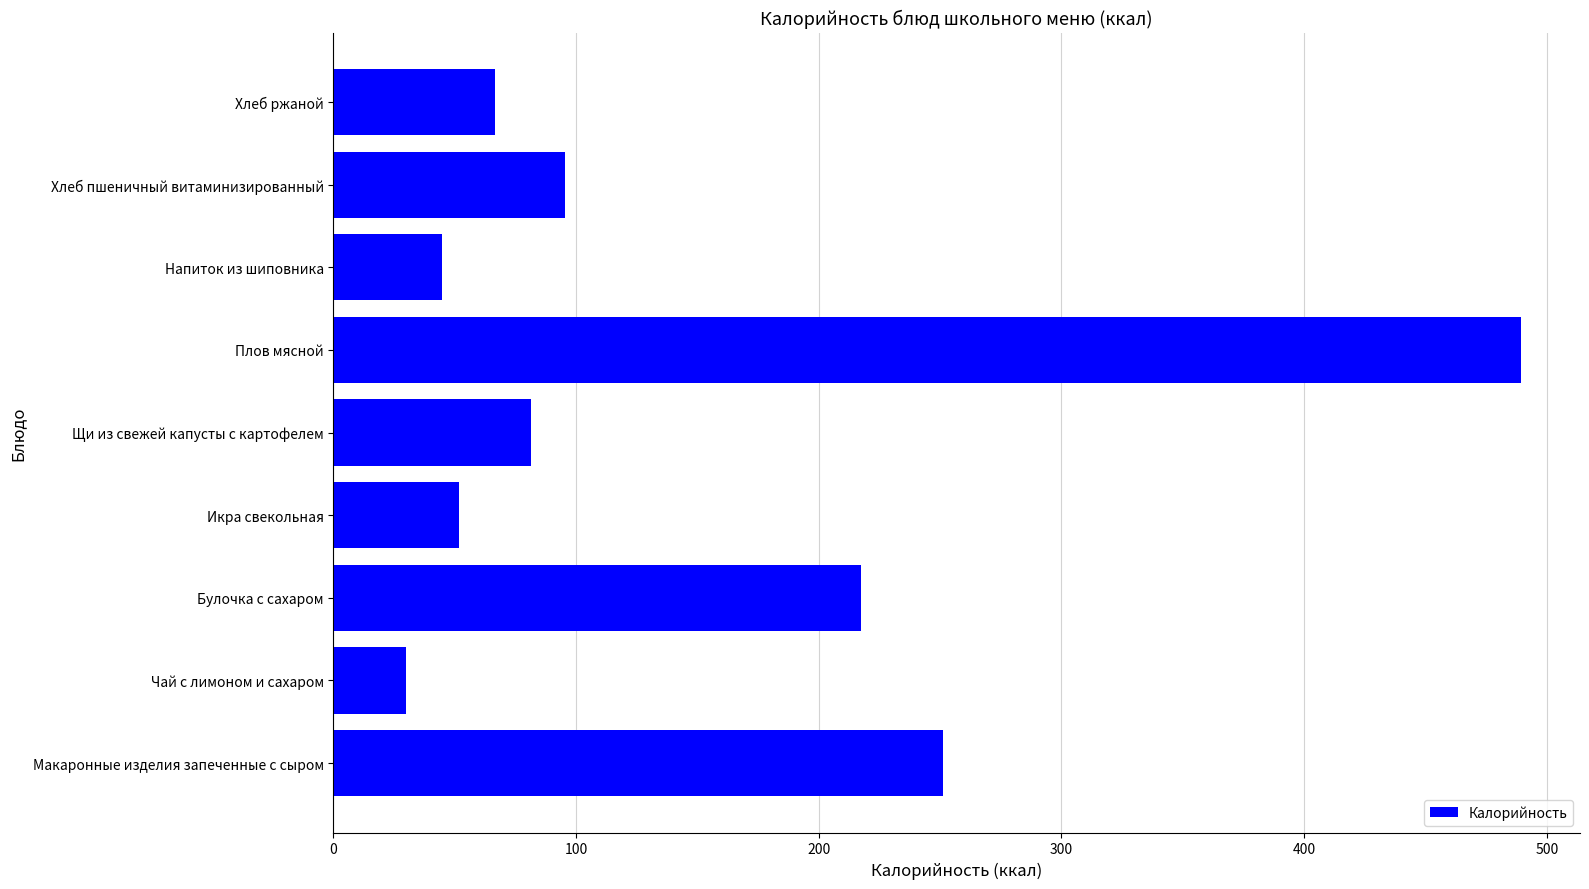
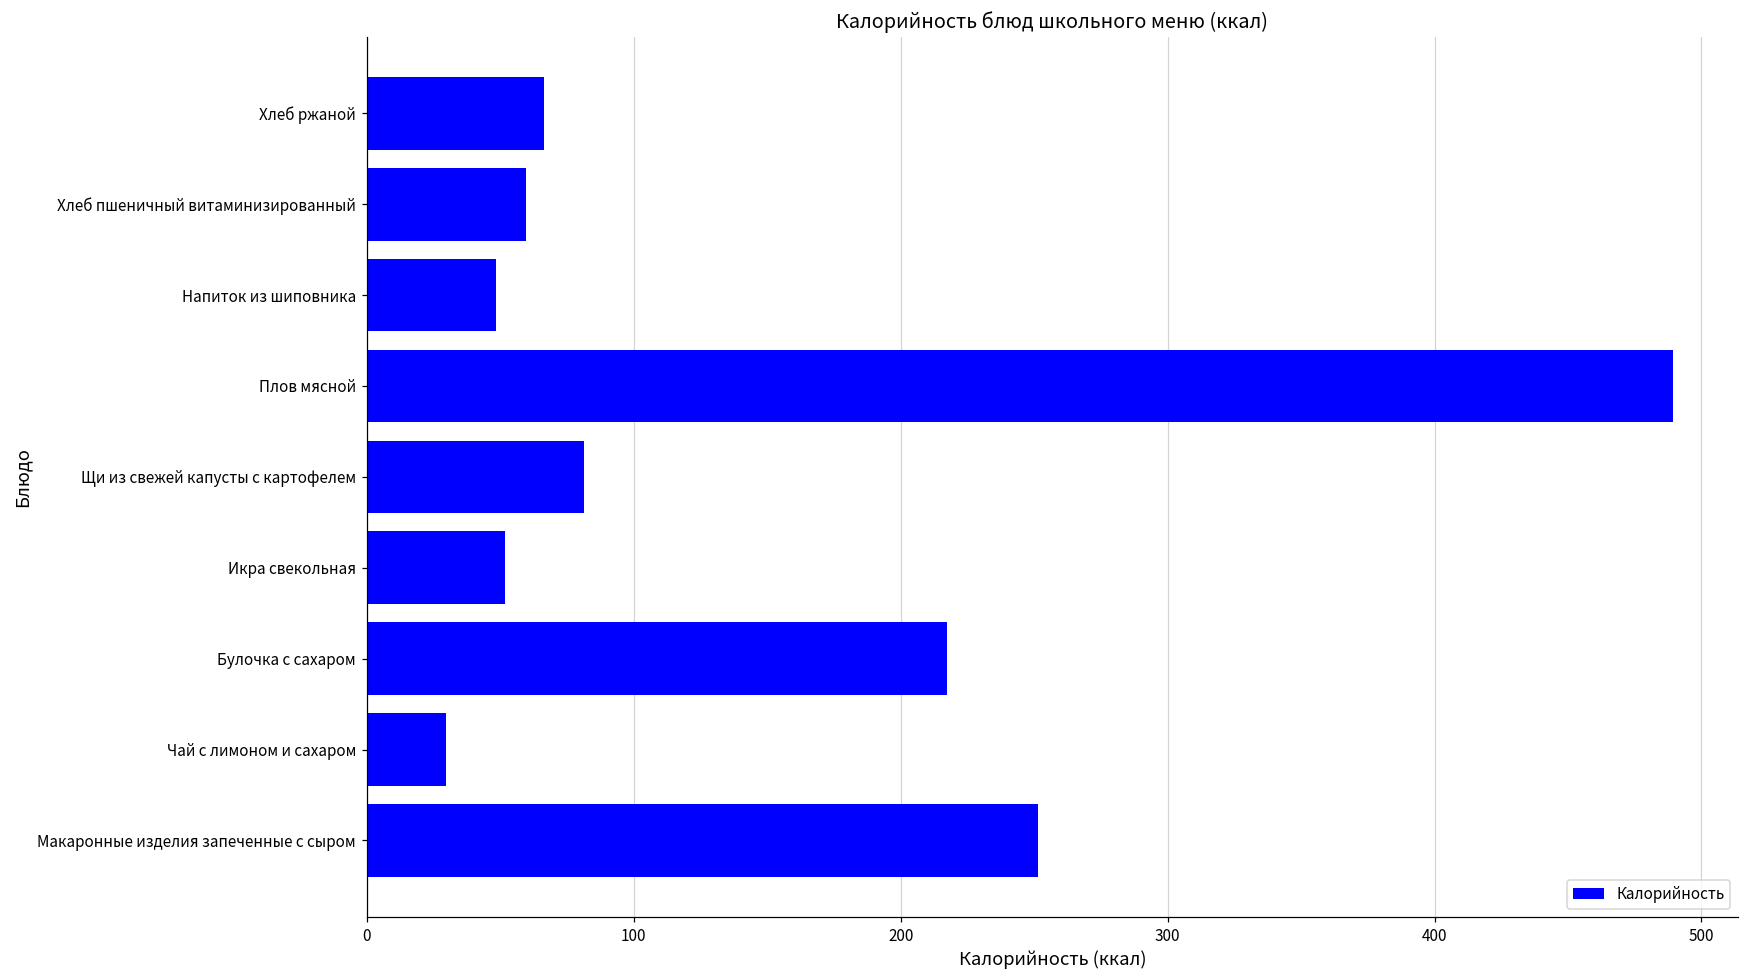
  {
    "Хлеб ржаной": 67,
-   "Хлеб пшеничный витаминизированный": 96,
-   "Напиток из шиповника": 45,
+   "Хлеб пшеничный витаминизированный": 60,
+   "Напиток из шиповника": 48,
    "Плов мясной": 489,
    "Щи из свежей капусты с картофелем": 81,
    "Икра свекольная": 52,
    "Булочка с сахаром": 217,
    "Чай с лимоном и сахаром": 30,
    "Макаронные изделия запеченные с сыром": 251
  }
